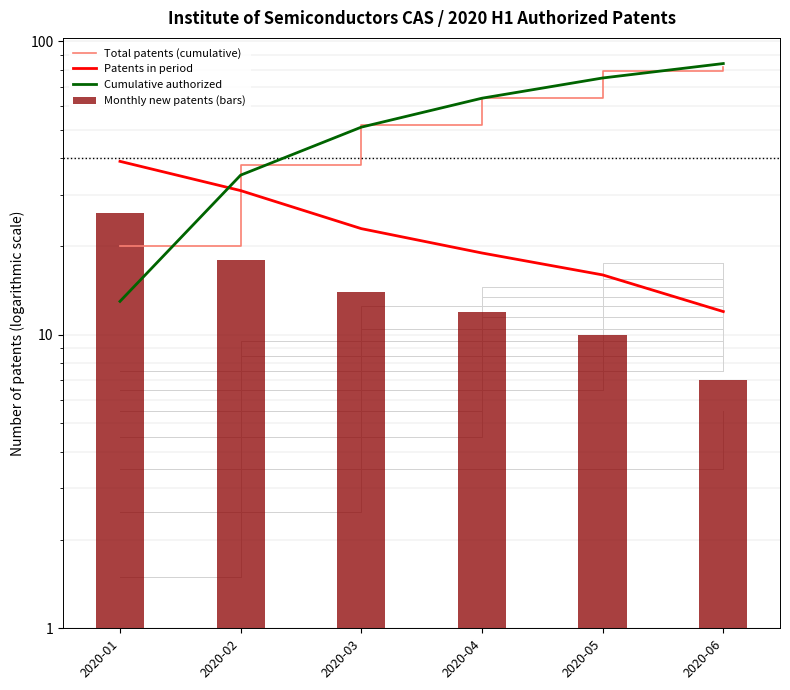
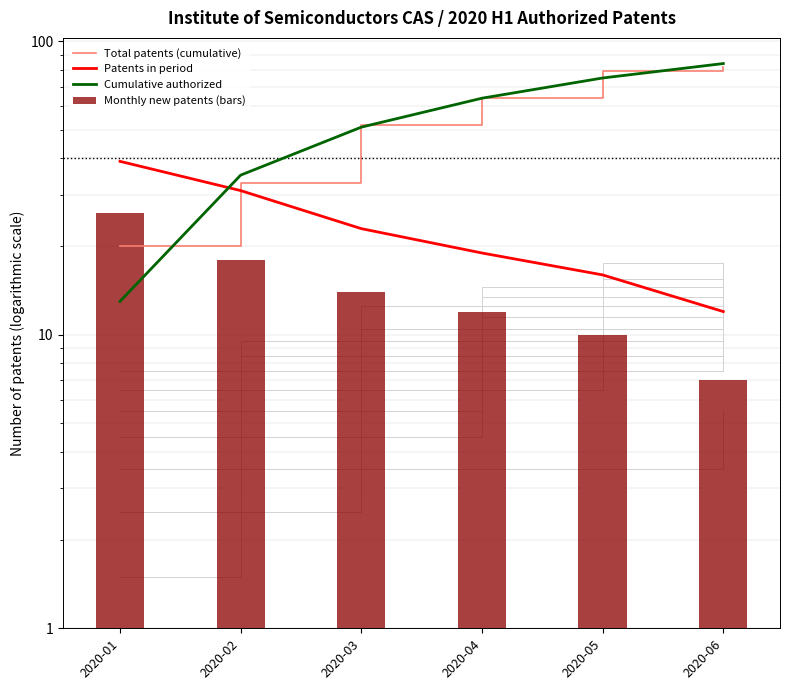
  {
    "Monthly new patents (bars)": {
      "2020-01": 26,
      "2020-02": 18,
      "2020-03": 14,
      "2020-04": 12,
      "2020-05": 10,
      "2020-06": 7
    },
    "Total patents (cumulative)": {
      "2020-01": 20,
-     "2020-02": 38,
+     "2020-02": 33,
      "2020-05": 79,
      "2020-06": 82
    },
    "Patents in period": {
      "2020-01": 39,
      "2020-02": 31,
      "2020-03": 23,
      "2020-04": 19,
      "2020-05": 16,
      "2020-06": 12
    },
    "Cumulative authorized": {
      "2020-01": 13,
      "2020-02": 35,
      "2020-05": 75,
      "2020-06": 84
    }
  }
